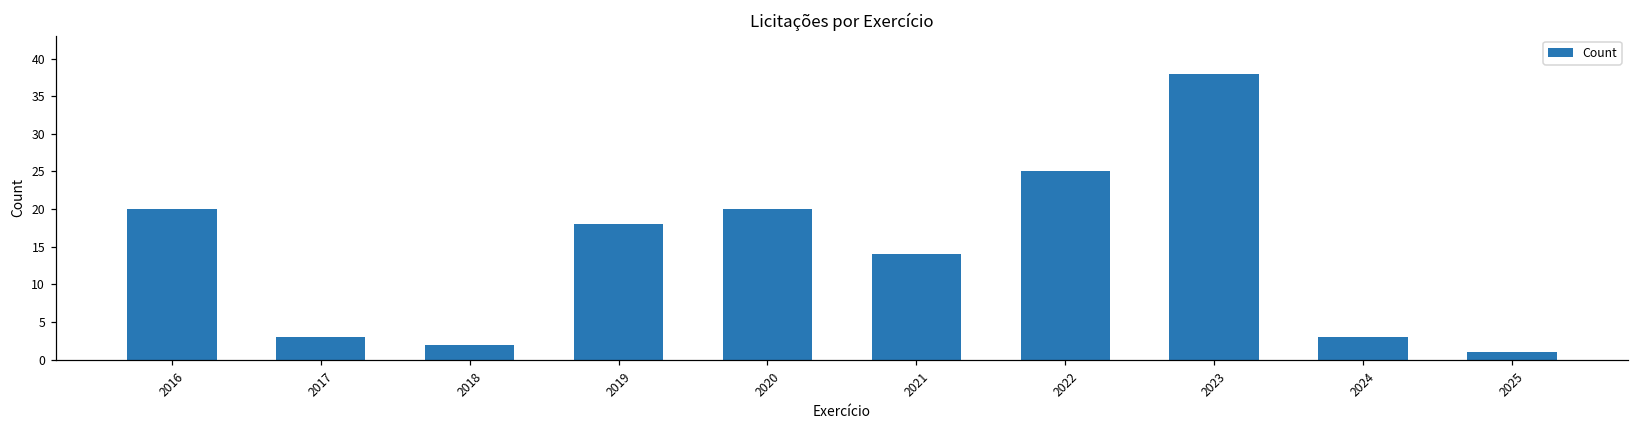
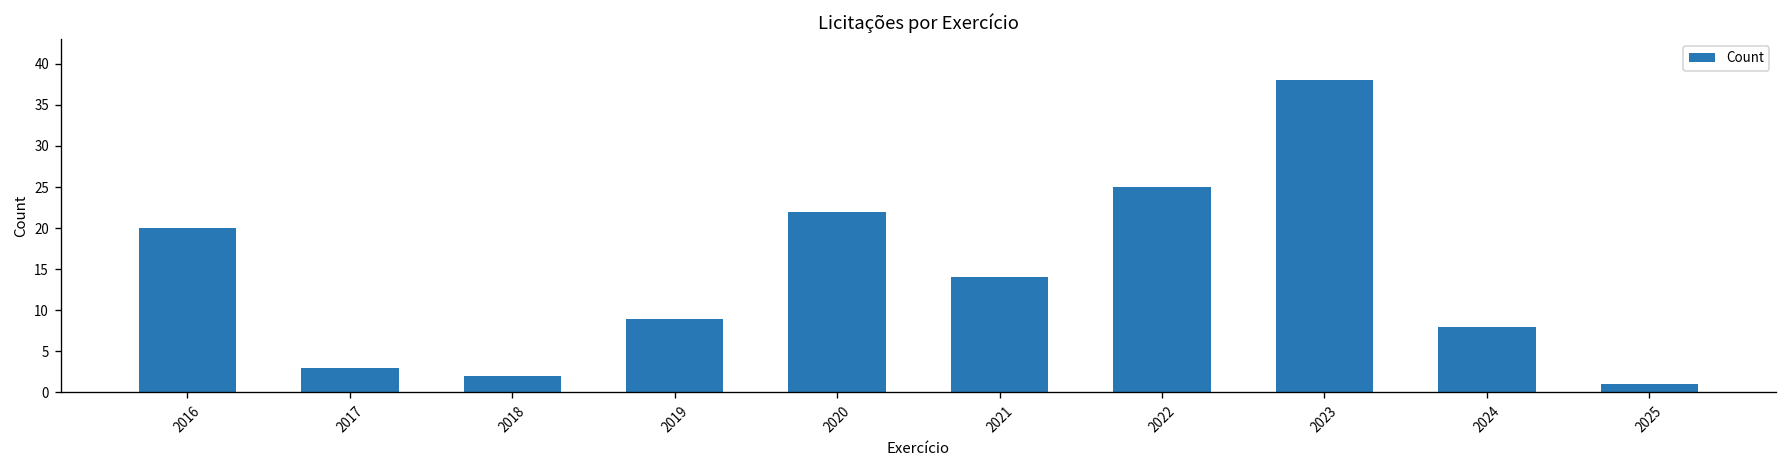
  {
    "2016": 20,
    "2017": 3,
    "2018": 2,
-   "2019": 18,
-   "2020": 20,
+   "2019": 9,
+   "2020": 22,
    "2021": 14,
    "2022": 25,
    "2023": 38,
-   "2024": 3,
+   "2024": 8,
    "2025": 1
  }
